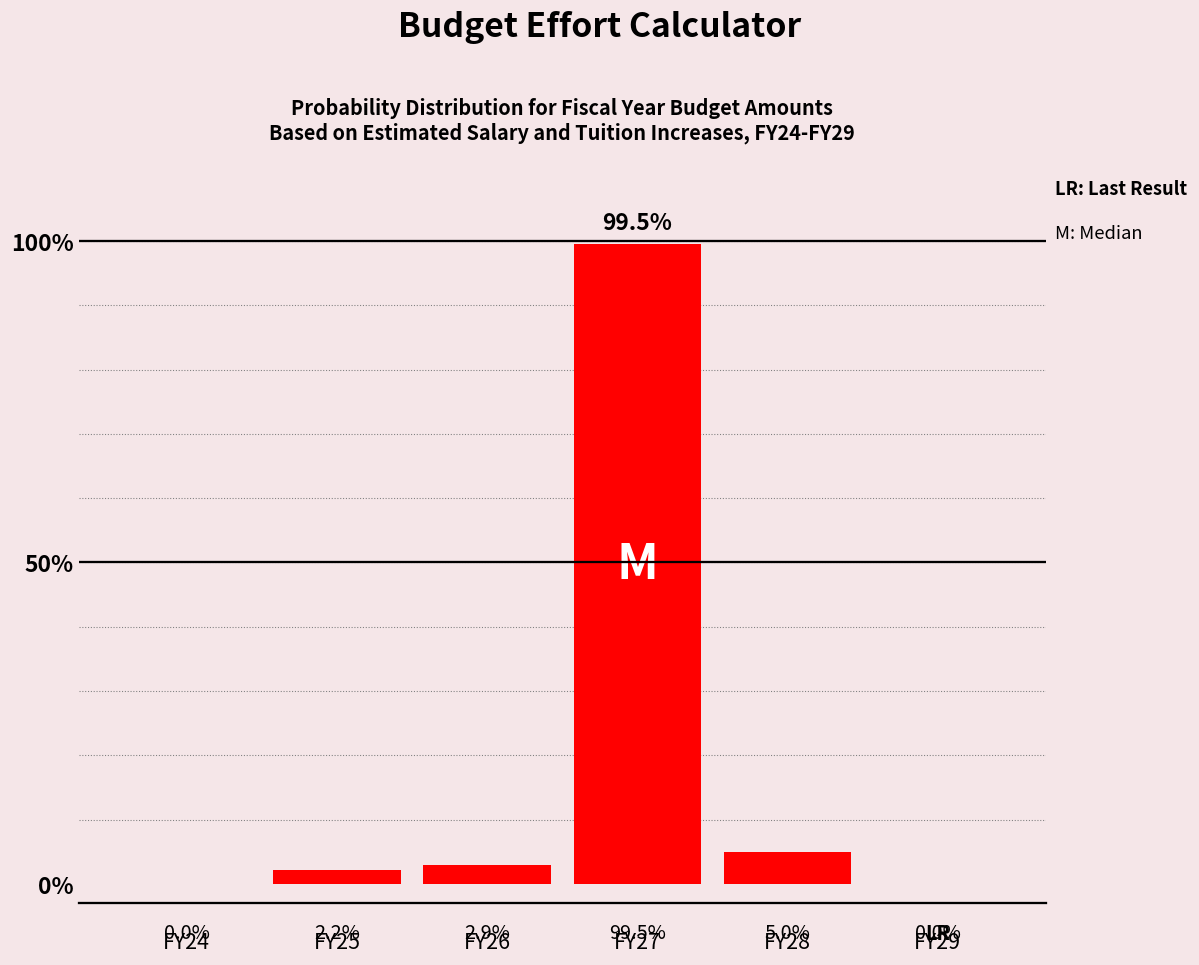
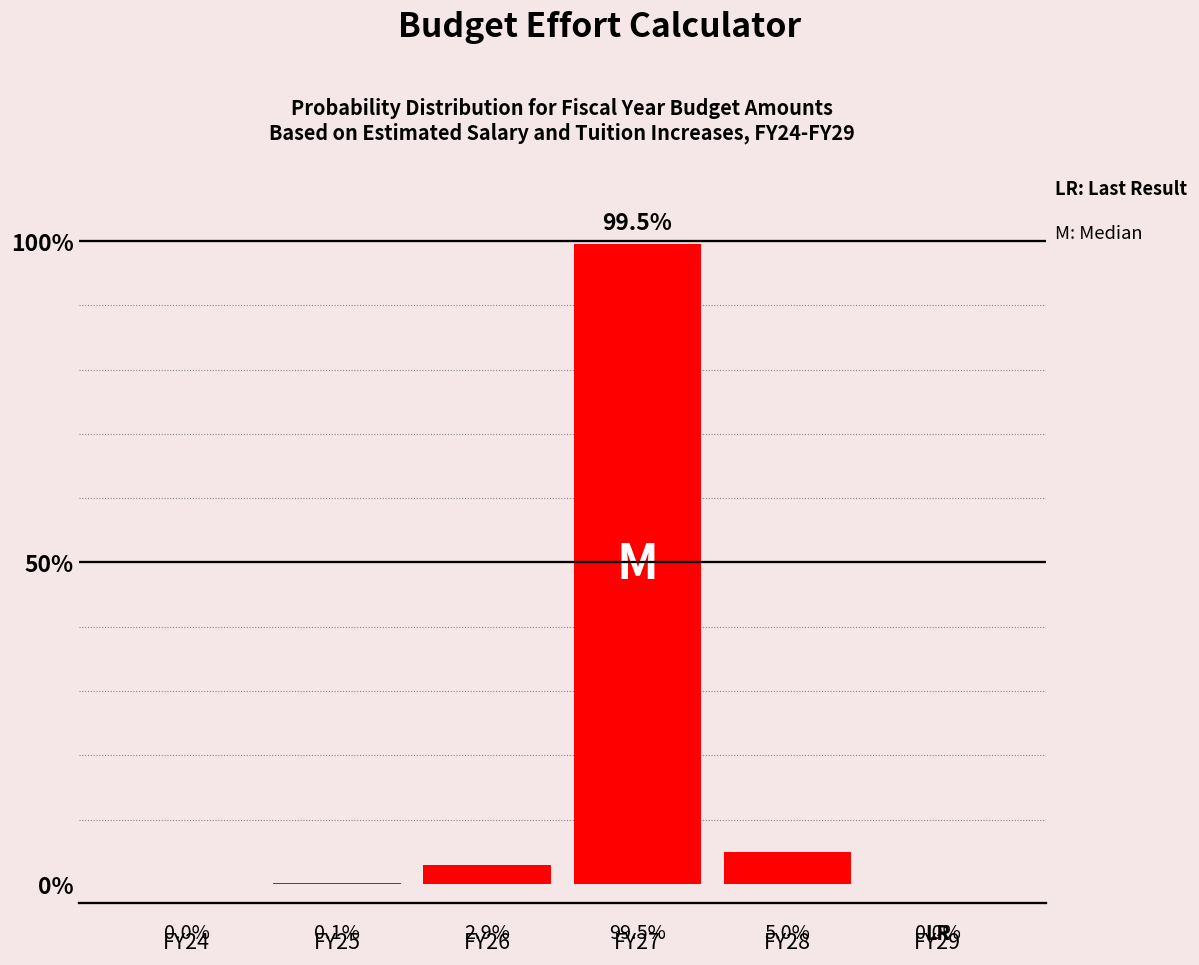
  {
-   "FY25": "2.2%",
+   "FY25": "0.1%",
    "FY27": "99.5%"
  }
